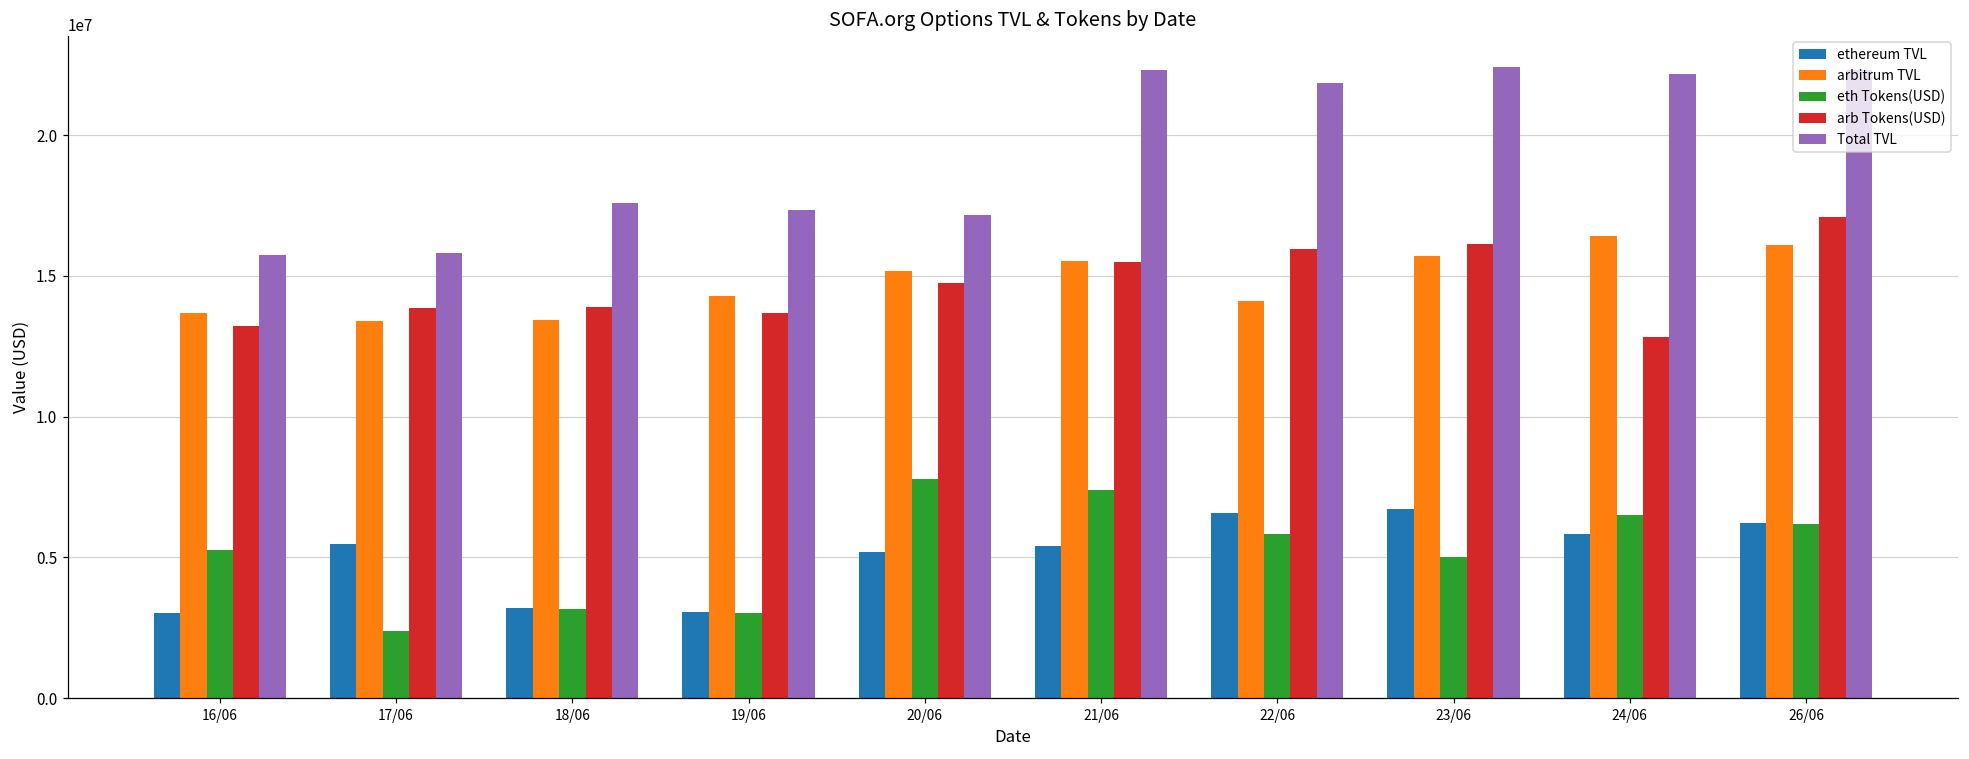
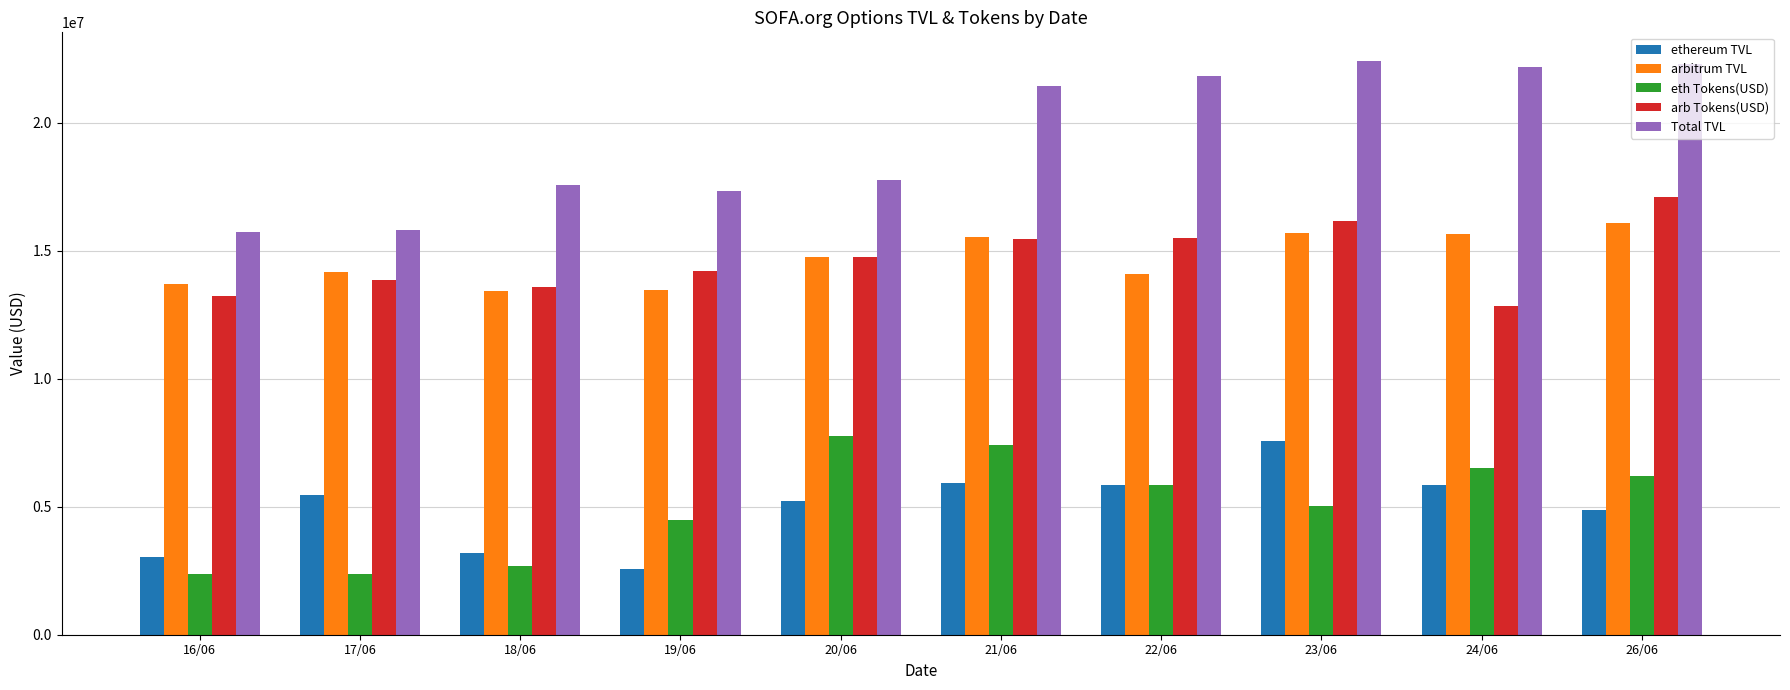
  {
    "ethereum TVL": {
      "16/06": 3000000,
      "17/06": 5500000,
      "18/06": 3200000,
-     "19/06": 3100000,
+     "19/06": 2600000,
      "20/06": 5200000,
-     "21/06": 5400000,
-     "22/06": 6600000,
-     "23/06": 6700000,
+     "21/06": 5900000,
+     "22/06": 5900000,
+     "23/06": 7600000,
      "24/06": 5800000,
-     "26/06": 6200000
+     "26/06": 4900000
    },
    "arbitrum TVL": {
      "16/06": 13700000,
-     "17/06": 13400000,
+     "17/06": 14200000,
      "18/06": 13400000,
-     "19/06": 14300000,
-     "20/06": 15200000,
+     "19/06": 13500000,
+     "20/06": 14800000,
      "21/06": 15500000,
      "22/06": 14100000,
      "23/06": 15700000,
-     "24/06": 16400000,
+     "24/06": 15600000,
      "26/06": 16100000
    },
    "eth Tokens(USD)": {
-     "16/06": 5300000,
+     "16/06": 2400000,
      "17/06": 2400000,
-     "18/06": 3200000,
-     "19/06": 3000000,
+     "18/06": 2700000,
+     "19/06": 4500000,
      "20/06": 7800000,
      "21/06": 7400000,
      "22/06": 5800000,
      "23/06": 5000000,
      "24/06": 6500000,
      "26/06": 6200000
    },
    "arb Tokens(USD)": {
      "16/06": 13200000,
      "17/06": 13900000,
-     "18/06": 13900000,
-     "19/06": 13700000,
+     "18/06": 13600000,
+     "19/06": 14200000,
      "20/06": 14700000,
      "21/06": 15500000,
-     "22/06": 15900000,
+     "22/06": 15500000,
      "23/06": 16100000,
      "24/06": 12800000,
      "26/06": 17100000
    },
    "Total TVL": {
      "16/06": 15700000,
      "17/06": 15800000,
      "18/06": 17600000,
      "19/06": 17400000,
-     "20/06": 17200000,
-     "21/06": 22300000,
+     "20/06": 17800000,
+     "21/06": 21500000,
      "22/06": 21900000,
      "23/06": 22400000,
      "24/06": 22200000
    }
  }
